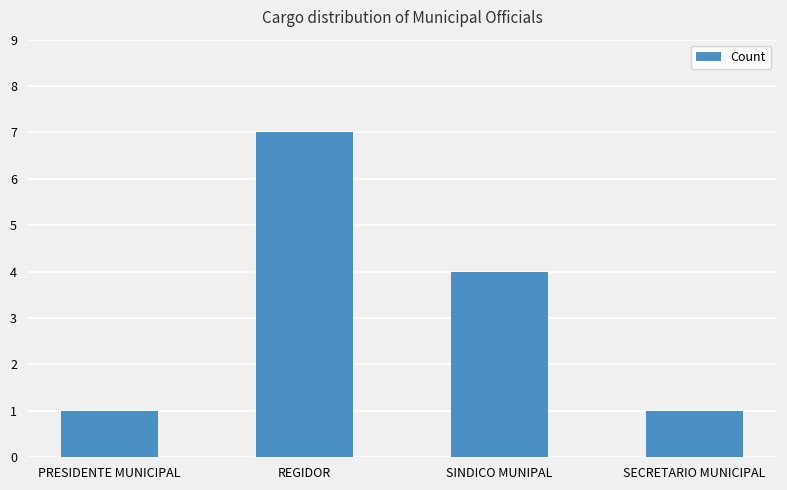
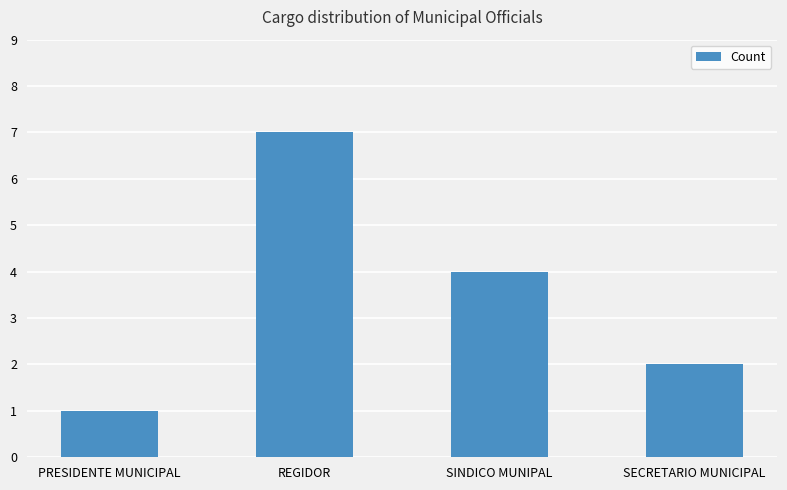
  {
    "PRESIDENTE MUNICIPAL": 1,
    "REGIDOR": 7,
    "SINDICO MUNIPAL": 4,
-   "SECRETARIO MUNICIPAL": 1
+   "SECRETARIO MUNICIPAL": 2
  }
